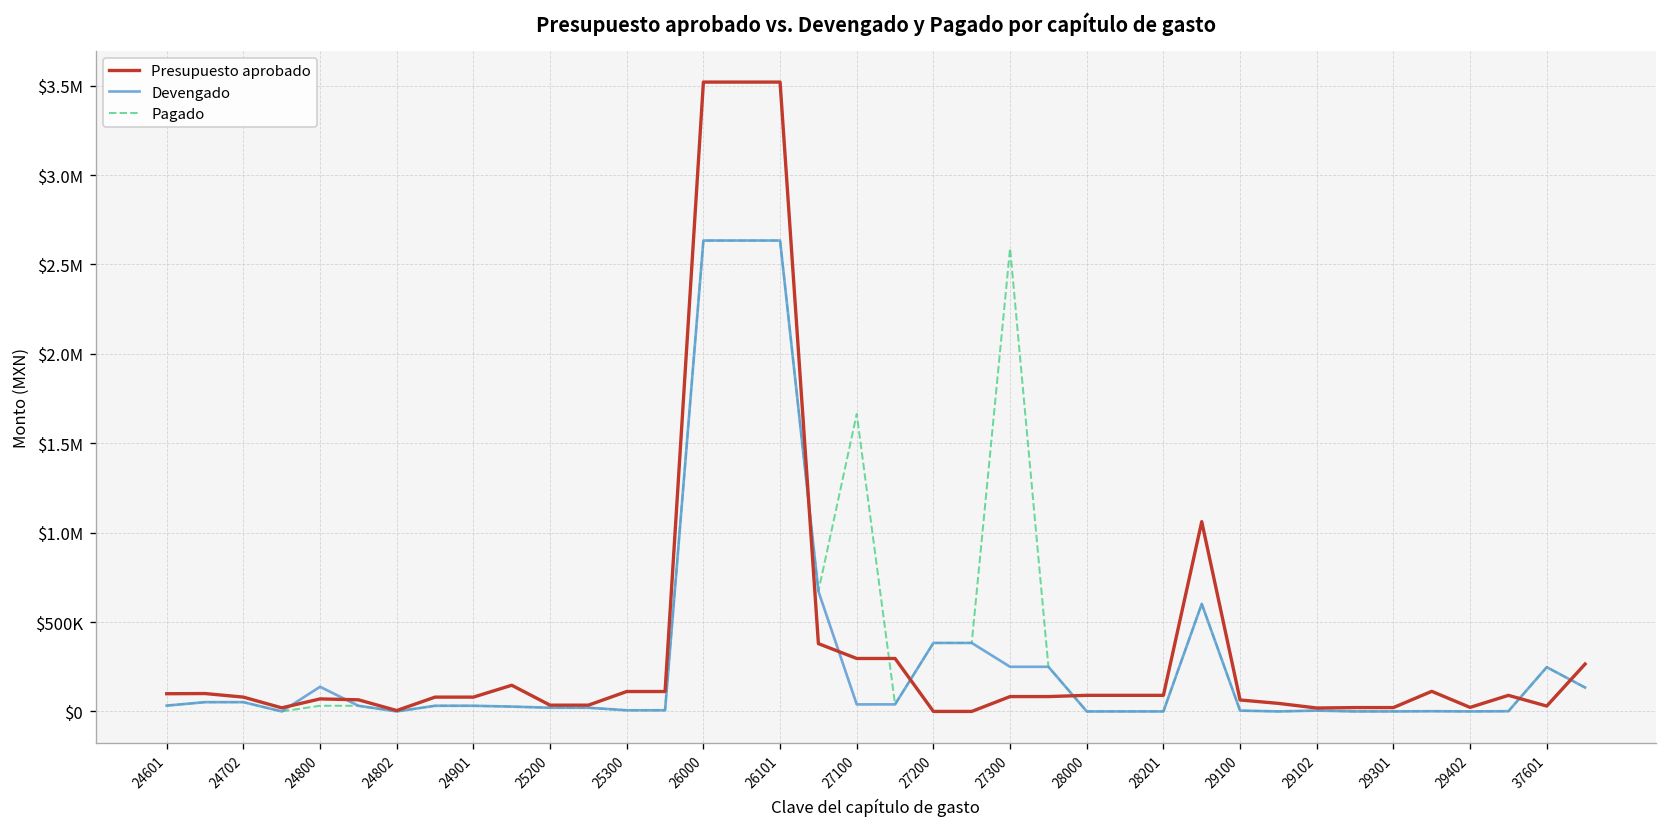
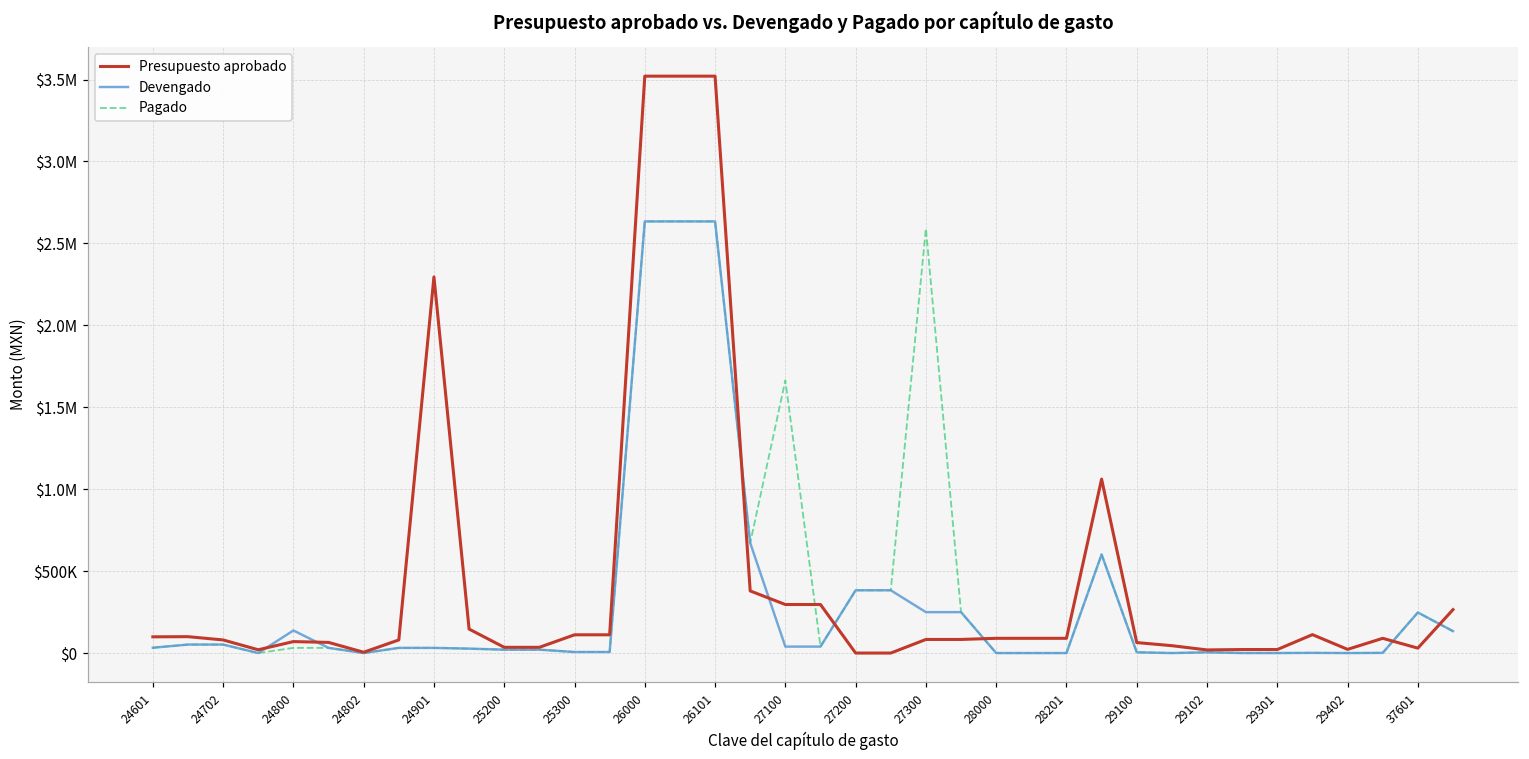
  {
    "Presupuesto aprobado": {
      "24601": "$100000",
      "24702": "$80000",
      "24800": "$70000",
-     "24901": "$80000",
+     "24901": "$2300000",
      "25300": "$110000",
      "26000": "$3520000",
      "26101": "$3520000",
      "27100": "$300000",
      "27200": "$0",
      "27300": "$80000",
      "28000": "$90000",
      "28201": "$90000",
      "29100": "$60000",
      "29301": "$20000",
      "29402": "$20000",
      "37601": "$30000"
    },
    "Devengado": {
      "24800": "$140000",
      "27100": "$40000",
      "27300": "$250000"
    },
    "Pagado": {
      "24800": "$30000",
      "27100": "$1660000",
      "27300": "$2590000"
    }
  }
